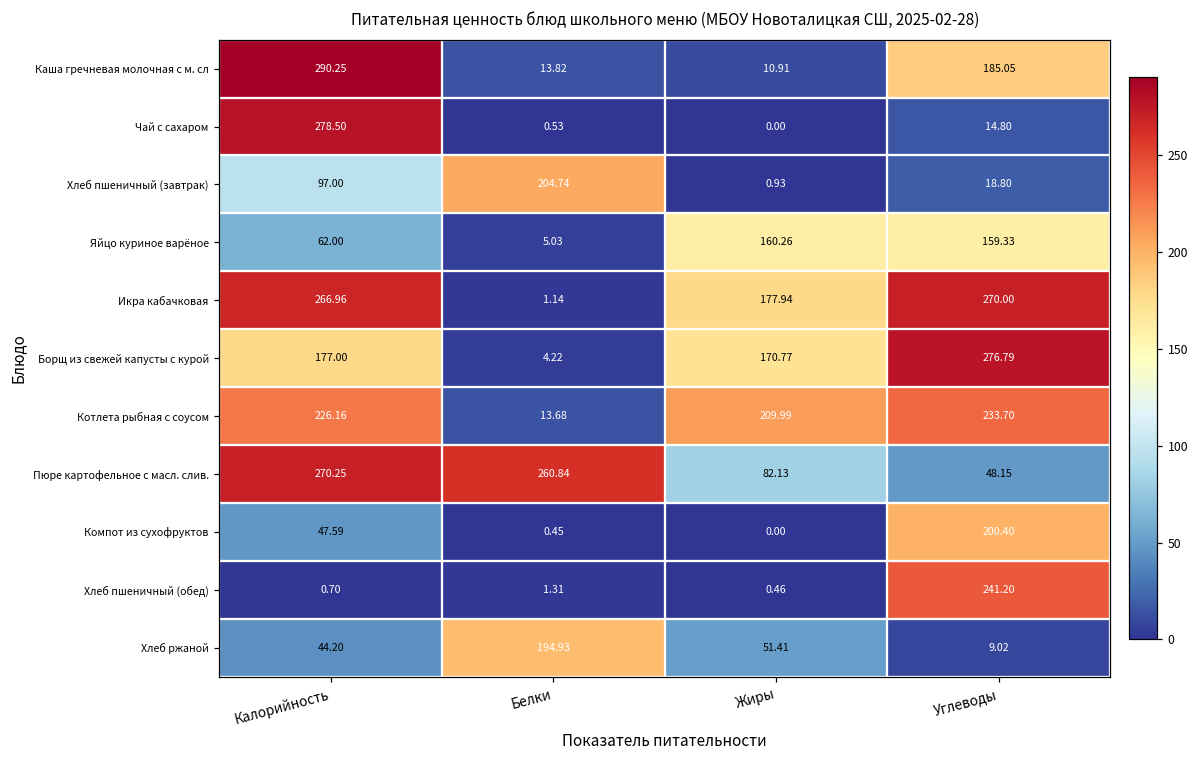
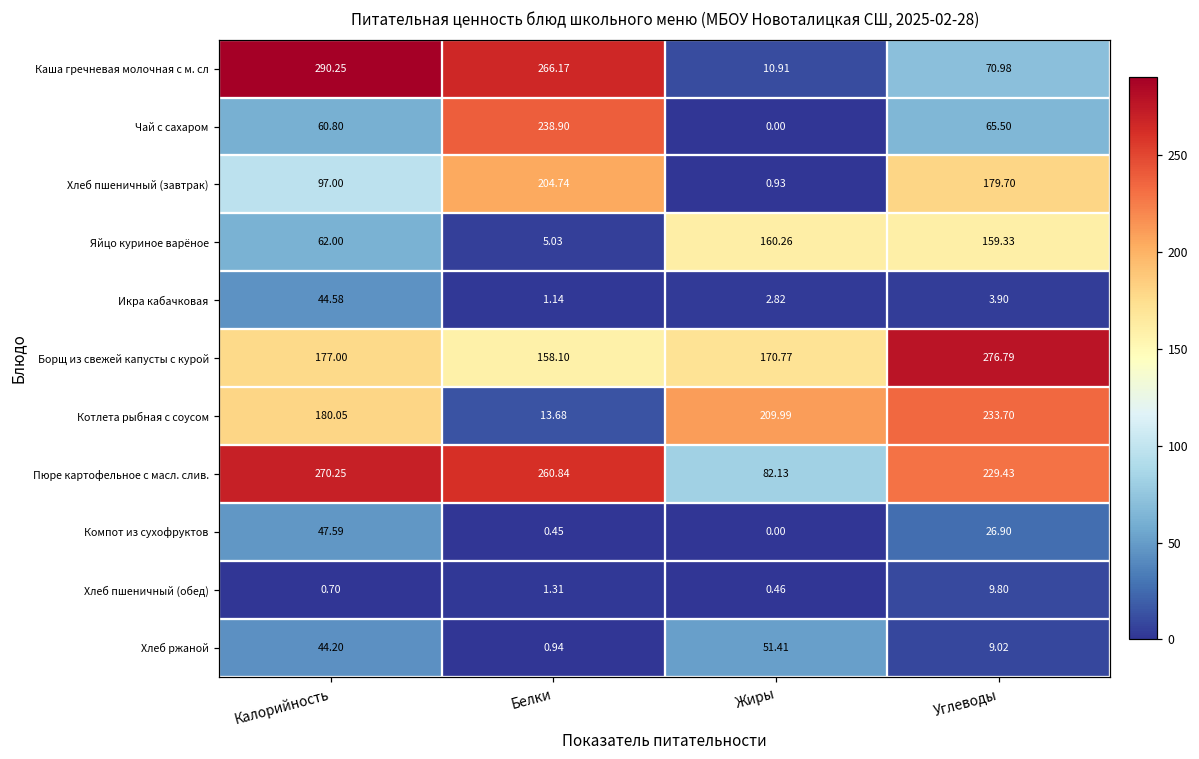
  {
    "Каша гречневая молочная с м. сл": {
      "Калорийность": 290.25,
-     "Белки": 13.82,
+     "Белки": 266.17,
      "Жиры": 10.91,
-     "Углеводы": 185.05
+     "Углеводы": 70.98
    },
    "Чай с сахаром": {
-     "Калорийность": 278.50,
-     "Белки": 0.53,
+     "Калорийность": 60.80,
+     "Белки": 238.90,
      "Жиры": 0.00,
-     "Углеводы": 14.80
+     "Углеводы": 65.50
    },
    "Хлеб пшеничный (завтрак)": {
      "Калорийность": 97.00,
      "Белки": 204.74,
      "Жиры": 0.93,
-     "Углеводы": 18.80
+     "Углеводы": 179.70
    },
    "Яйцо куриное варёное": {
      "Калорийность": 62.00,
      "Белки": 5.03,
      "Жиры": 160.26,
      "Углеводы": 159.33
    },
    "Икра кабачковая": {
-     "Калорийность": 266.96,
+     "Калорийность": 44.58,
      "Белки": 1.14,
-     "Жиры": 177.94,
-     "Углеводы": 270.00
+     "Жиры": 2.82,
+     "Углеводы": 3.90
    },
    "Борщ из свежей капусты с курой": {
      "Калорийность": 177.00,
-     "Белки": 4.22,
+     "Белки": 158.10,
      "Жиры": 170.77,
      "Углеводы": 276.79
    },
    "Котлета рыбная с соусом": {
-     "Калорийность": 226.16,
+     "Калорийность": 180.05,
      "Белки": 13.68,
      "Жиры": 209.99,
      "Углеводы": 233.70
    },
    "Пюре картофельное с масл. слив.": {
      "Калорийность": 270.25,
      "Белки": 260.84,
      "Жиры": 82.13,
-     "Углеводы": 48.15
+     "Углеводы": 229.43
    },
    "Компот из сухофруктов": {
      "Калорийность": 47.59,
      "Белки": 0.45,
      "Жиры": 0.00,
-     "Углеводы": 200.40
+     "Углеводы": 26.90
    },
    "Хлеб пшеничный (обед)": {
      "Калорийность": 0.70,
      "Белки": 1.31,
      "Жиры": 0.46,
-     "Углеводы": 241.20
+     "Углеводы": 9.80
    },
    "Хлеб ржаной": {
      "Калорийность": 44.20,
-     "Белки": 194.93,
+     "Белки": 0.94,
      "Жиры": 51.41,
      "Углеводы": 9.02
    }
  }
